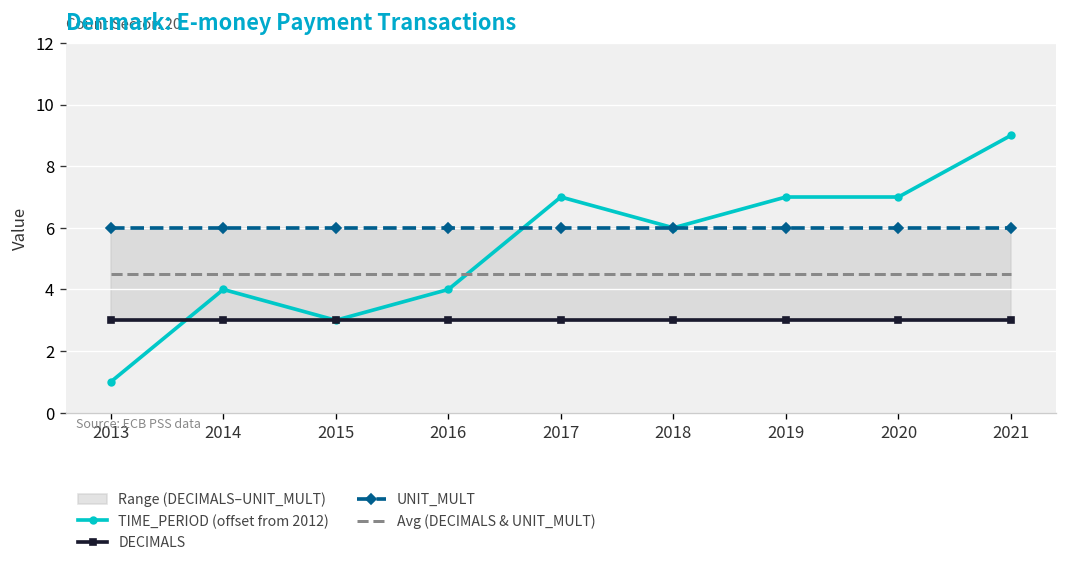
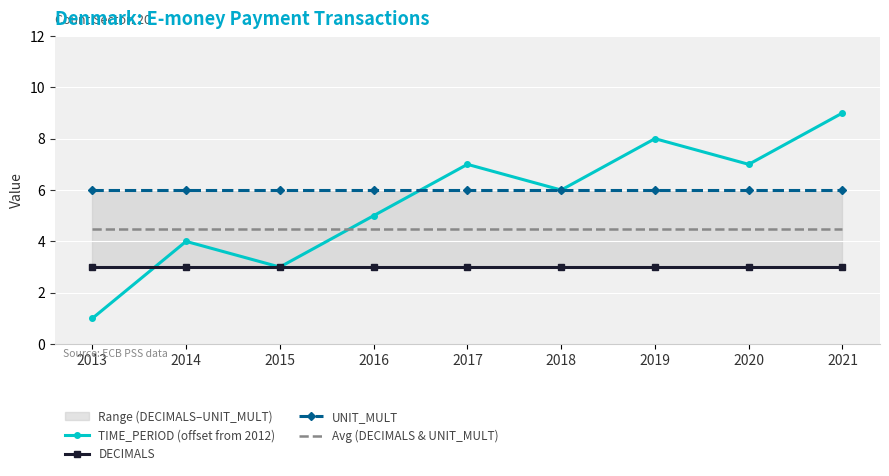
  {
    "TIME_PERIOD (offset from 2012)": {
      "2013": 1.0,
      "2014": 4.0,
-     "2016": 4.0,
+     "2016": 5.0,
      "2017": 7.0,
-     "2019": 7.0,
+     "2019": 8.0,
      "2020": 7.0,
      "2021": 9.0
    },
    "DECIMALS": {
      "2013": 3.0,
      "2014": 3.0,
      "2016": 3.0,
      "2017": 3.0,
      "2018": 3.0,
      "2019": 3.0,
      "2020": 3.0,
      "2021": 3.0
    },
    "Range (DECIMALS–UNIT_MULT)": {
      "2013": 6.0,
      "2014": 6.0,
      "2015": 6.0,
      "2016": 6.0,
      "2017": 6.0,
      "2019": 6.0,
      "2020": 6.0,
      "2021": 6.0
    },
    "Avg (DECIMALS & UNIT_MULT)": {
      "2013": 4.5,
      "2014": 4.5,
      "2015": 4.5,
      "2016": 4.5,
      "2017": 4.5,
      "2018": 4.5,
      "2019": 4.5,
      "2020": 4.5,
      "2021": 4.5
    }
  }
